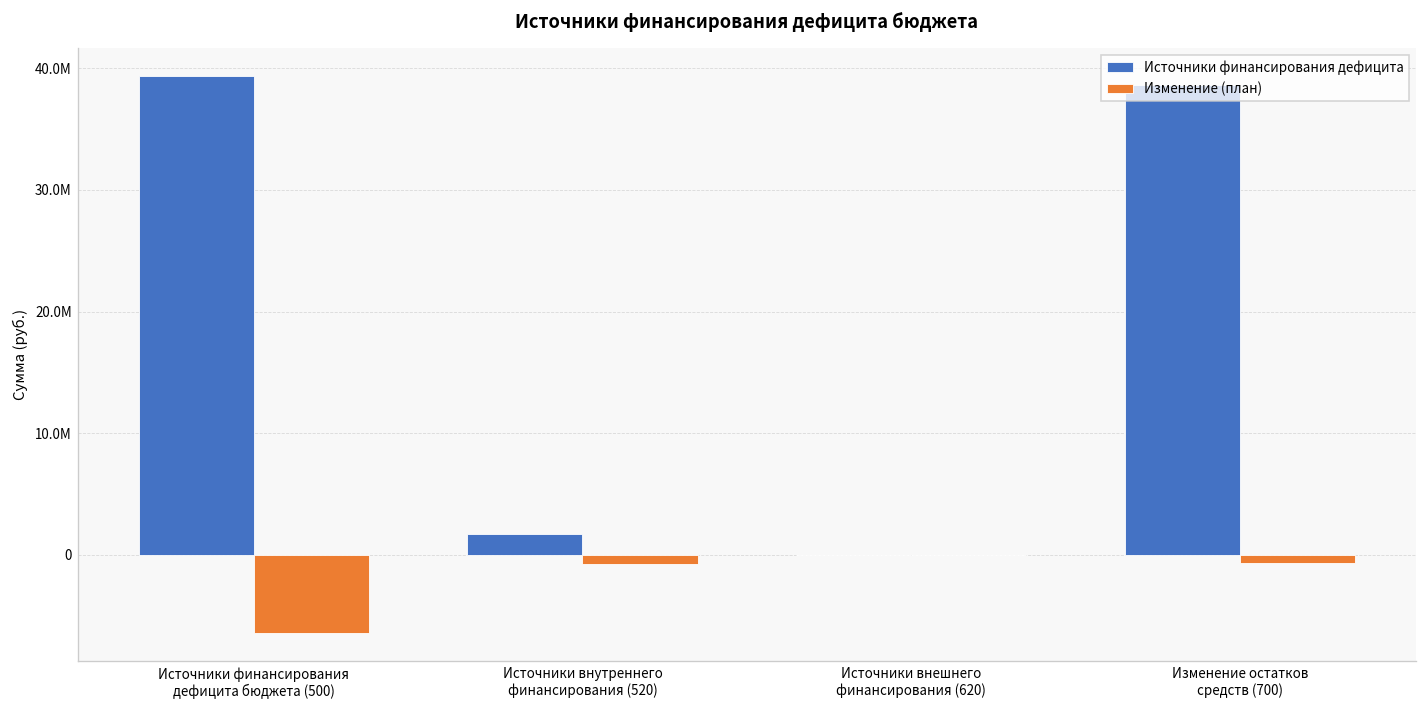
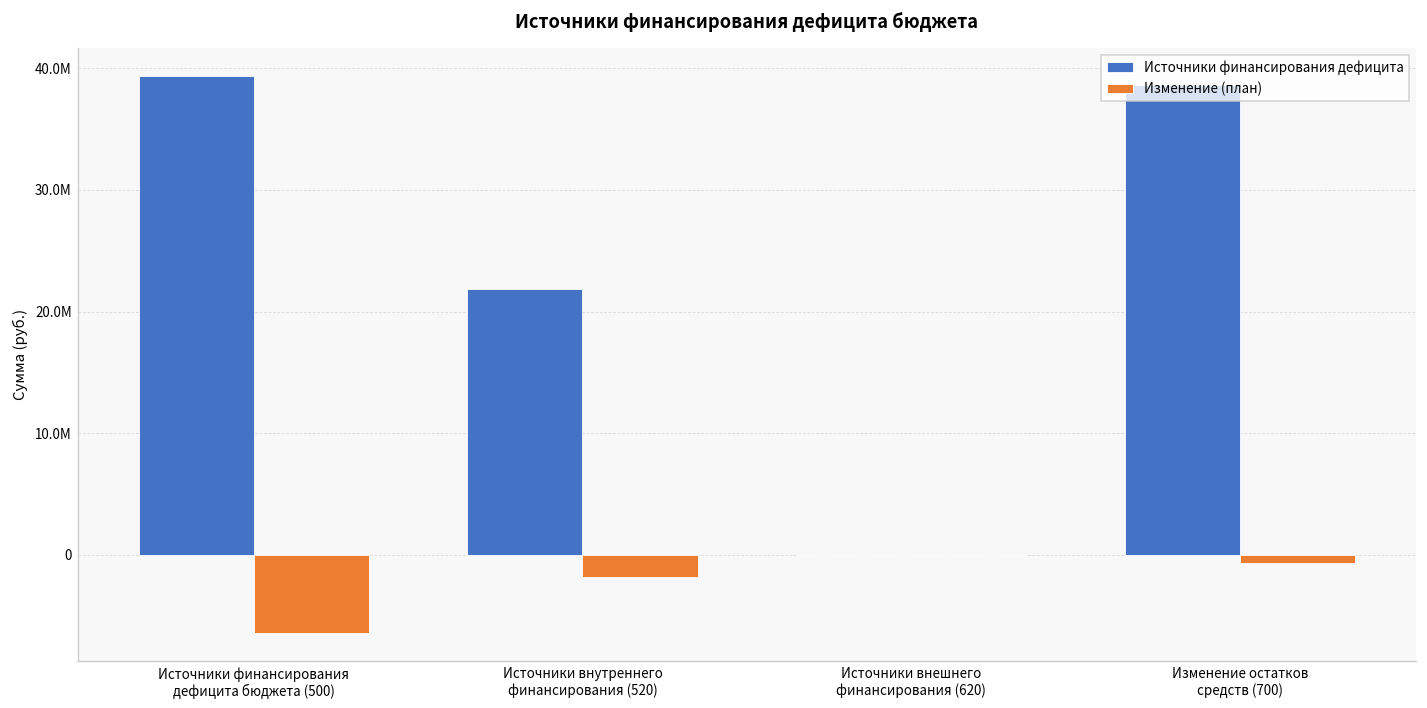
  {
    "Источники финансирования дефицита": {
      "Источники финансирования дефицита бюджета (500)": 39300000,
-     "Источники внутреннего финансирования (520)": 1700000,
+     "Источники внутреннего финансирования (520)": 21900000,
      "Источники внешнего финансирования (620)": 0
    },
    "Изменение (план)": {
      "Источники финансирования дефицита бюджета (500)": -6400000,
-     "Источники внутреннего финансирования (520)": -800000,
+     "Источники внутреннего финансирования (520)": -1800000,
      "Источники внешнего финансирования (620)": 0,
      "Изменение остатков средств (700)": -600000
    }
  }
